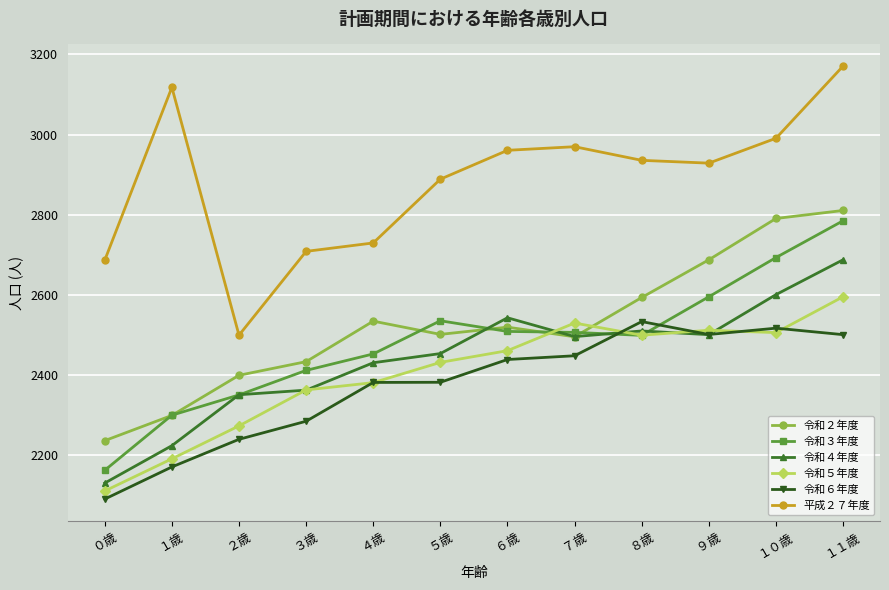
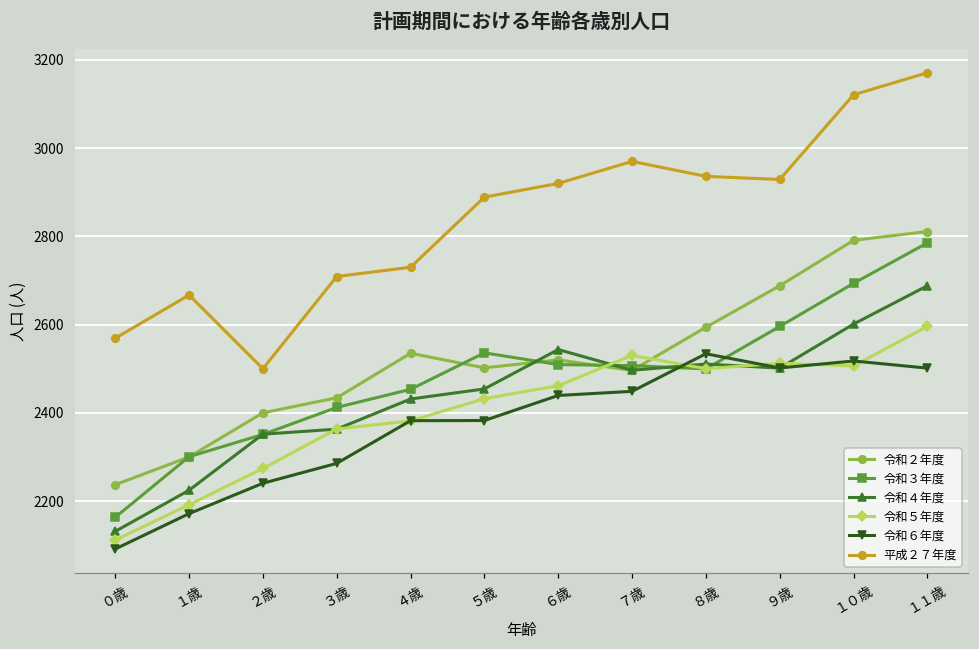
  {
    "平成２７年度": {
-     "０歳": 2690,
-     "１歳": 3120,
+     "０歳": 2570,
+     "１歳": 2670,
      "２歳": 2500,
      "３歳": 2710,
      "４歳": 2730,
      "５歳": 2890,
-     "６歳": 2960,
+     "６歳": 2920,
      "７歳": 2970,
      "８歳": 2940,
      "９歳": 2930,
-     "１０歳": 2990,
+     "１０歳": 3120,
      "１１歳": 3170
    }
  }
